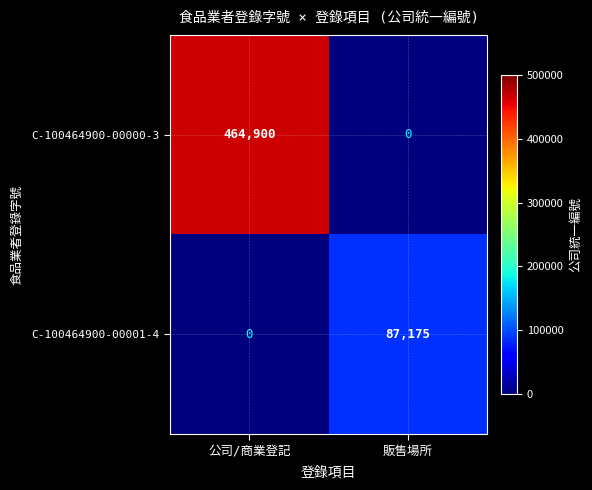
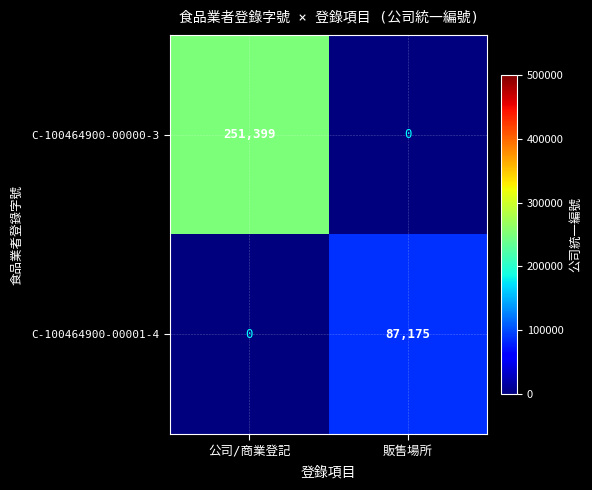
  {
    "C-100464900-00000-3": {
-     "公司/商業登記": "464,900",
+     "公司/商業登記": "251,399",
      "販售場所": "0"
    },
    "C-100464900-00001-4": {
      "公司/商業登記": "0",
      "販售場所": "87,175"
    }
  }
